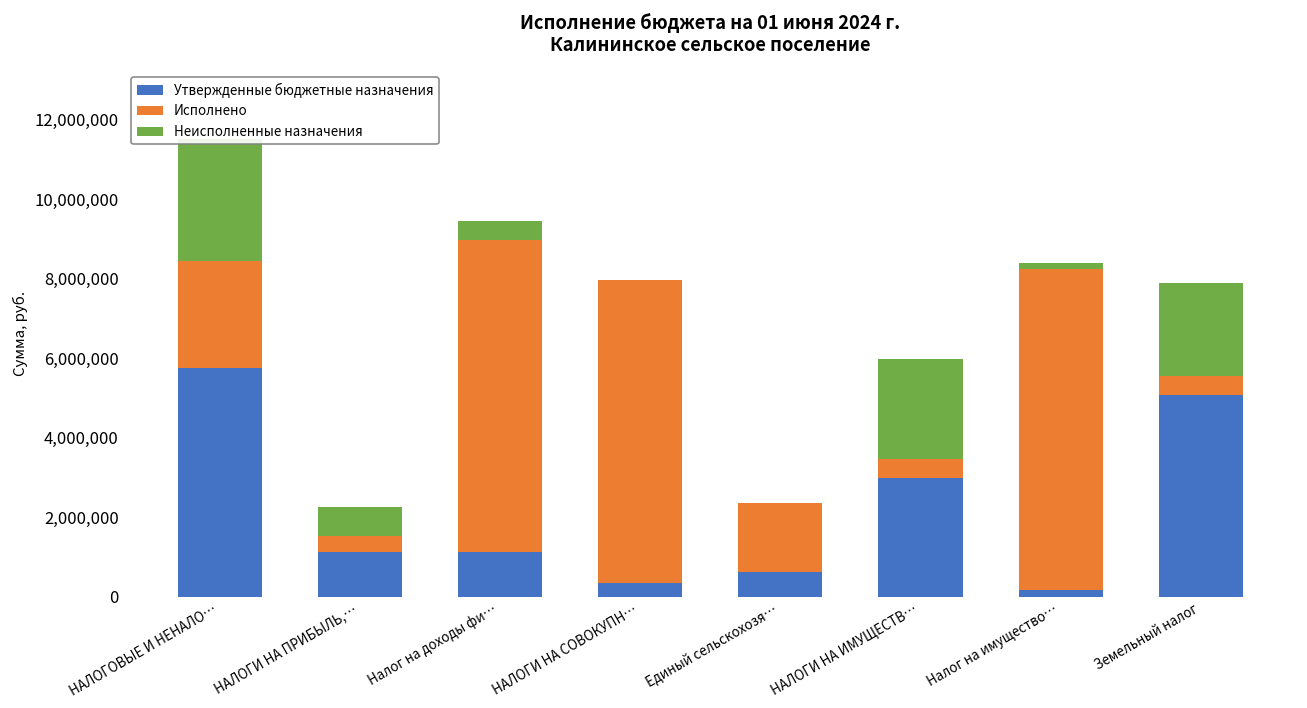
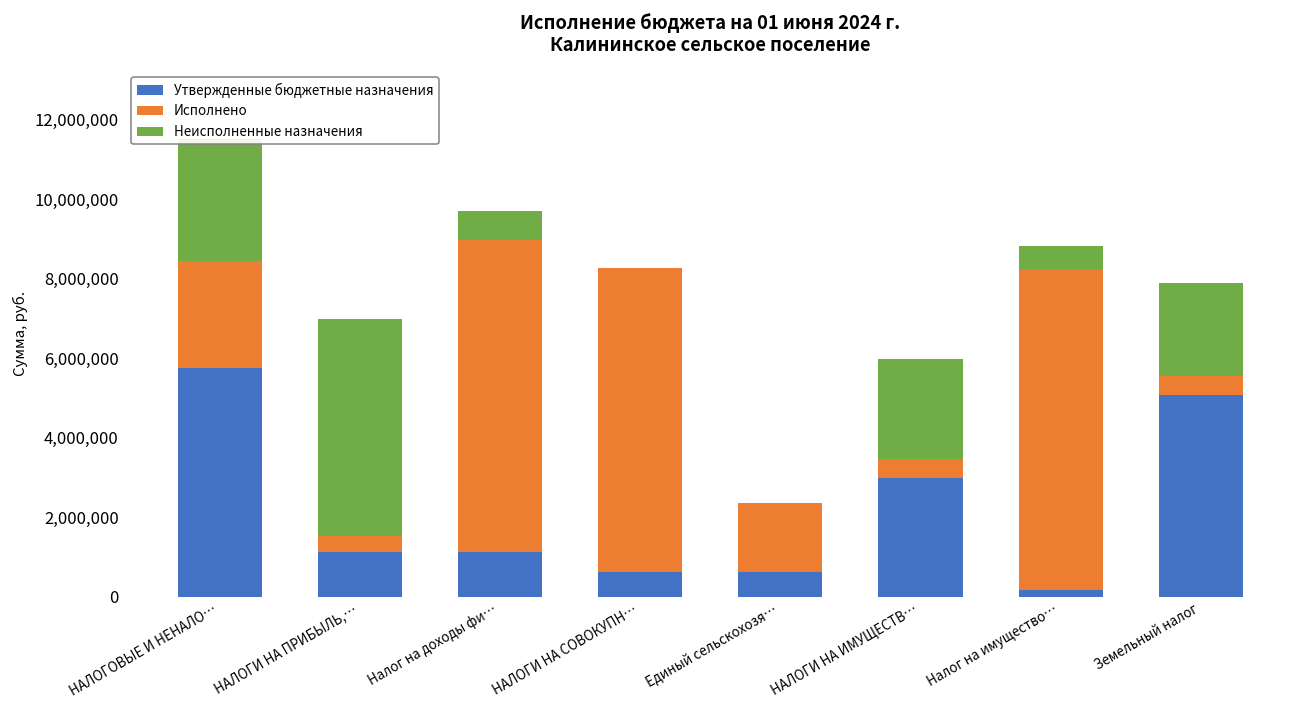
  {
    "Утвержденные бюджетные назначения": {
      "НАЛОГОВЫЕ И НЕНАЛО…": "5,800,000",
      "НАЛОГИ НА ПРИБЫЛЬ,…": "1,100,000",
      "Налог на доходы фи…": "1,100,000",
-     "НАЛОГИ НА СОВОКУПН…": "400,000",
+     "НАЛОГИ НА СОВОКУПН…": "600,000",
      "Единый сельскохозя…": "600,000",
      "НАЛОГИ НА ИМУЩЕСТВ…": "3,000,000",
      "Налог на имущество…": "200,000",
      "Земельный налог": "5,100,000"
    },
    "Исполнено": {
      "НАЛОГОВЫЕ И НЕНАЛО…": "2,700,000",
      "НАЛОГИ НА ПРИБЫЛЬ,…": "400,000",
      "Налог на доходы фи…": "7,800,000",
      "НАЛОГИ НА СОВОКУПН…": "7,600,000",
      "Единый сельскохозя…": "1,700,000",
      "НАЛОГИ НА ИМУЩЕСТВ…": "500,000",
      "Налог на имущество…": "8,100,000",
      "Земельный налог": "500,000"
    },
    "Неисполненные назначения": {
      "НАЛОГОВЫЕ И НЕНАЛО…": "3,100,000",
-     "НАЛОГИ НА ПРИБЫЛЬ,…": "700,000",
-     "Налог на доходы фи…": "500,000",
+     "НАЛОГИ НА ПРИБЫЛЬ,…": "5,400,000",
+     "Налог на доходы фи…": "700,000",
      "НАЛОГИ НА СОВОКУПН…": "0",
      "Единый сельскохозя…": "0",
      "НАЛОГИ НА ИМУЩЕСТВ…": "2,500,000",
-     "Налог на имущество…": "200,000",
+     "Налог на имущество…": "600,000",
      "Земельный налог": "2,300,000"
    }
  }
